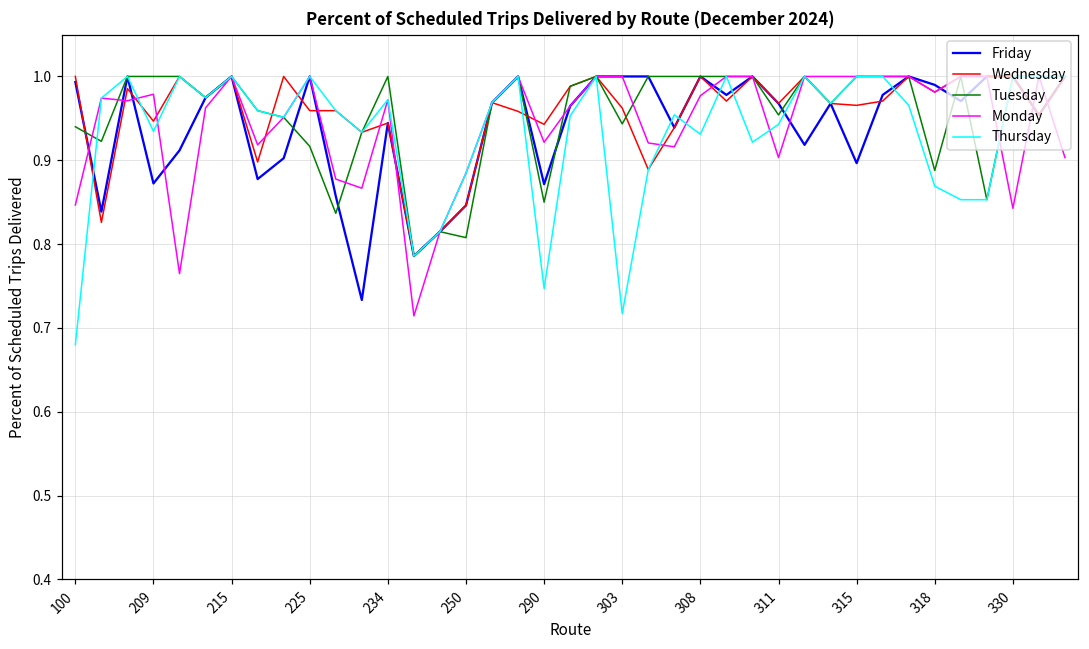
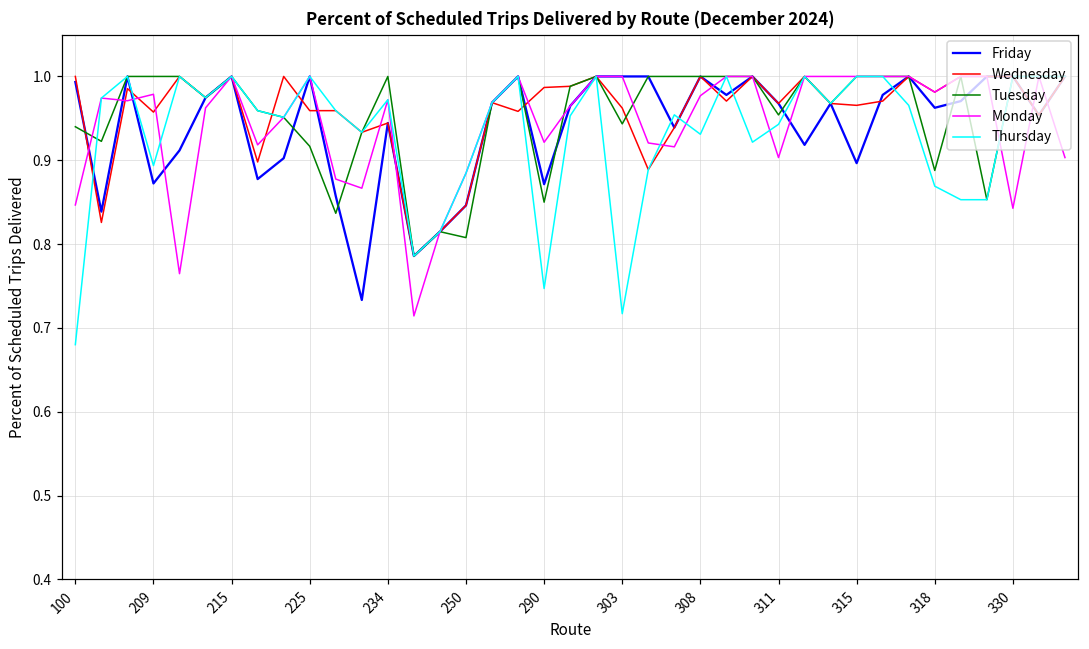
  {
    "Friday": {
      "100": 0.99,
      "209": 0.87,
      "290": 0.87,
      "315": 0.90,
-     "318": 0.99
+     "318": 0.96
    },
    "Wednesday": {
      "100": 1.00,
-     "209": 0.95,
+     "209": 0.96,
      "225": 0.96,
-     "290": 0.94,
+     "290": 0.99,
      "303": 0.96,
      "315": 0.97
    },
    "Tuesday": {
      "100": 0.94,
      "209": 1.00,
      "225": 0.92,
      "234": 1.00,
      "250": 0.81,
      "290": 0.85,
      "303": 0.94,
      "311": 0.95,
      "318": 0.89
    },
    "Monday": {
      "100": 0.85,
      "209": 0.98,
      "290": 0.92,
      "308": 0.98,
      "311": 0.90,
      "330": 0.84
    },
    "Thursday": {
      "100": 0.68,
-     "209": 0.93,
+     "209": 0.89,
      "290": 0.75,
      "303": 0.72,
      "308": 0.93,
      "311": 0.94,
      "318": 0.87
    }
  }
